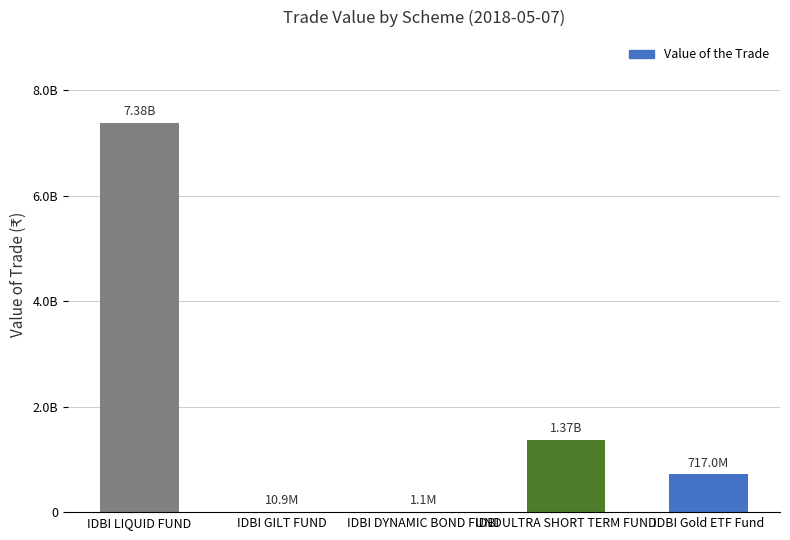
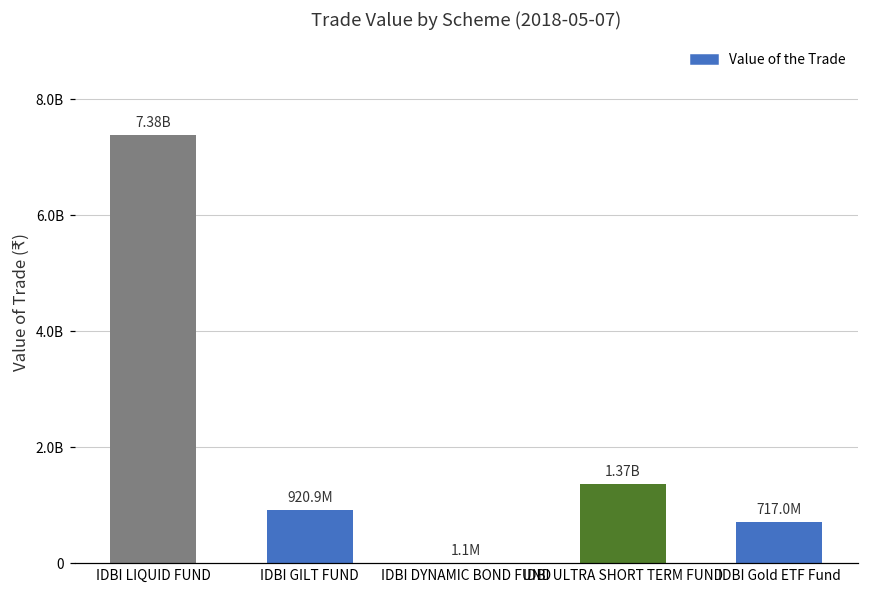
  {
    "IDBI LIQUID FUND": "7.38B",
-   "IDBI GILT FUND": "10.9M",
+   "IDBI GILT FUND": "920.9M",
    "IDBI ULTRA SHORT TERM FUND": "1.37B",
    "IDBI Gold ETF Fund": "717.0M"
  }
